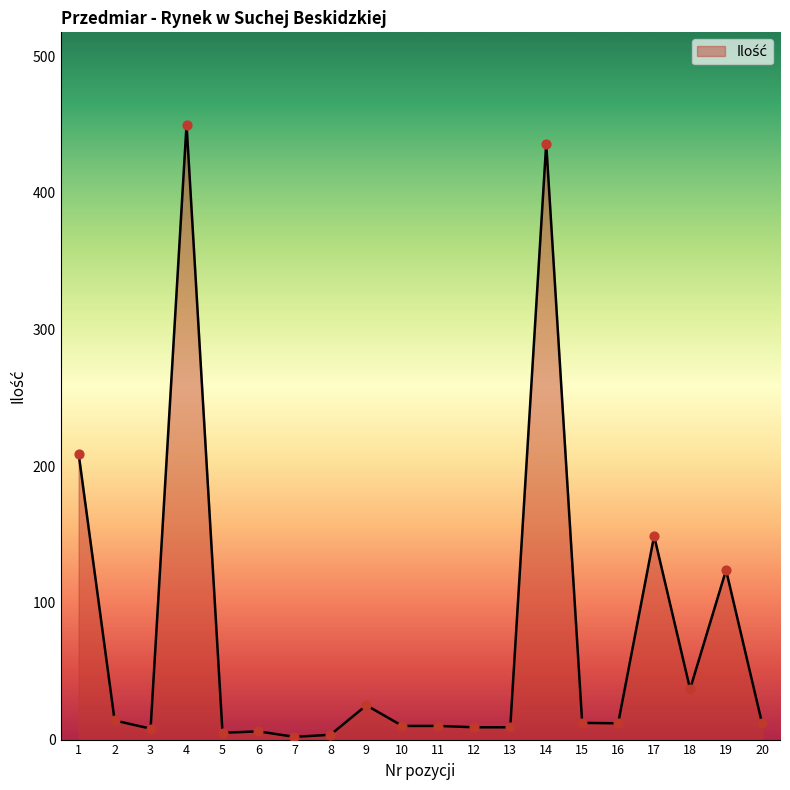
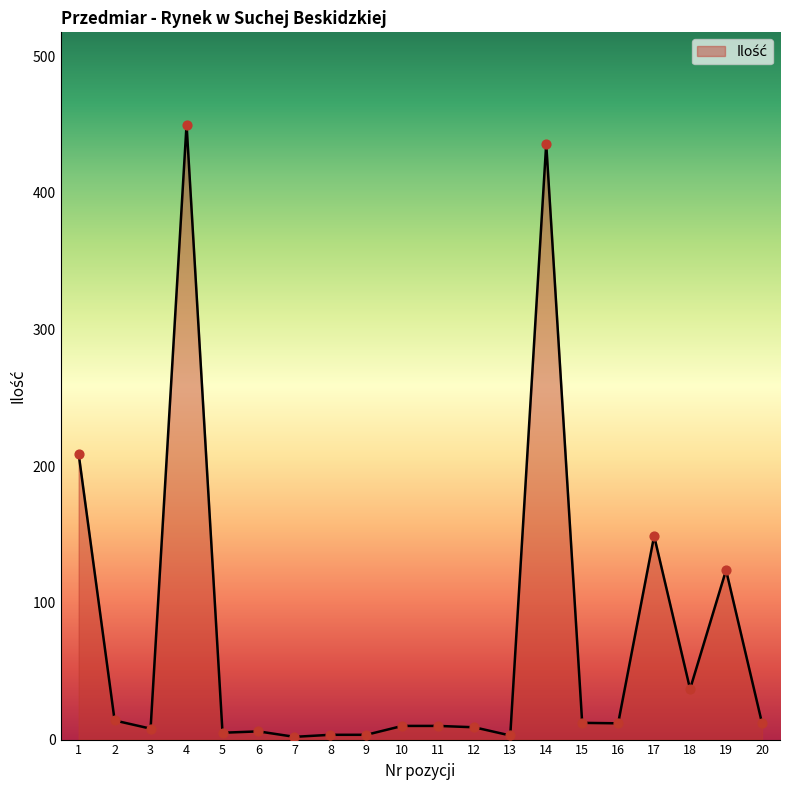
  {
    "1": 209,
    "2": 14,
    "3": 8,
    "4": 450,
    "5": 5,
    "6": 6,
    "7": 2,
    "8": 4,
-   "9": 25,
+   "9": 4,
    "10": 10,
    "11": 10,
    "12": 9,
-   "13": 9,
+   "13": 3,
    "14": 436,
    "15": 12,
    "16": 12,
    "17": 149,
    "18": 37,
    "19": 124,
    "20": 12
  }
